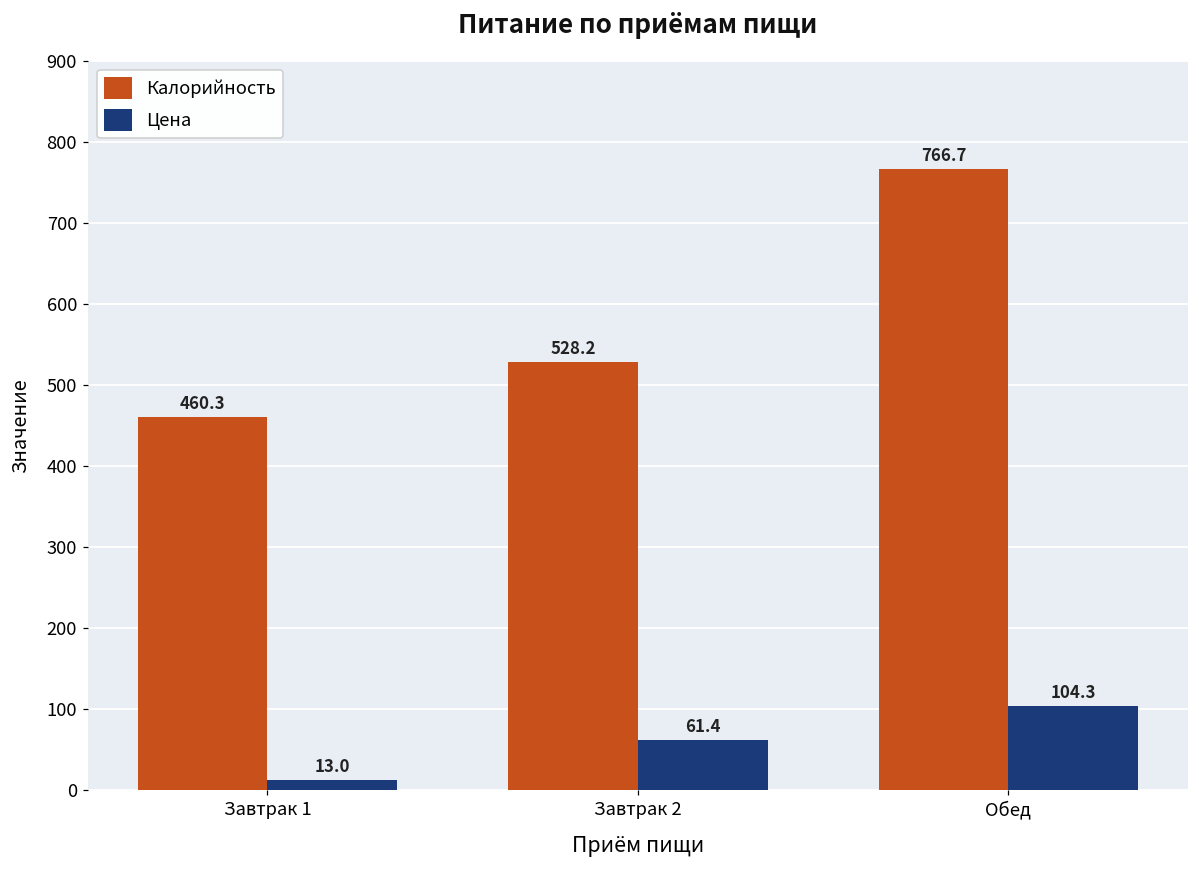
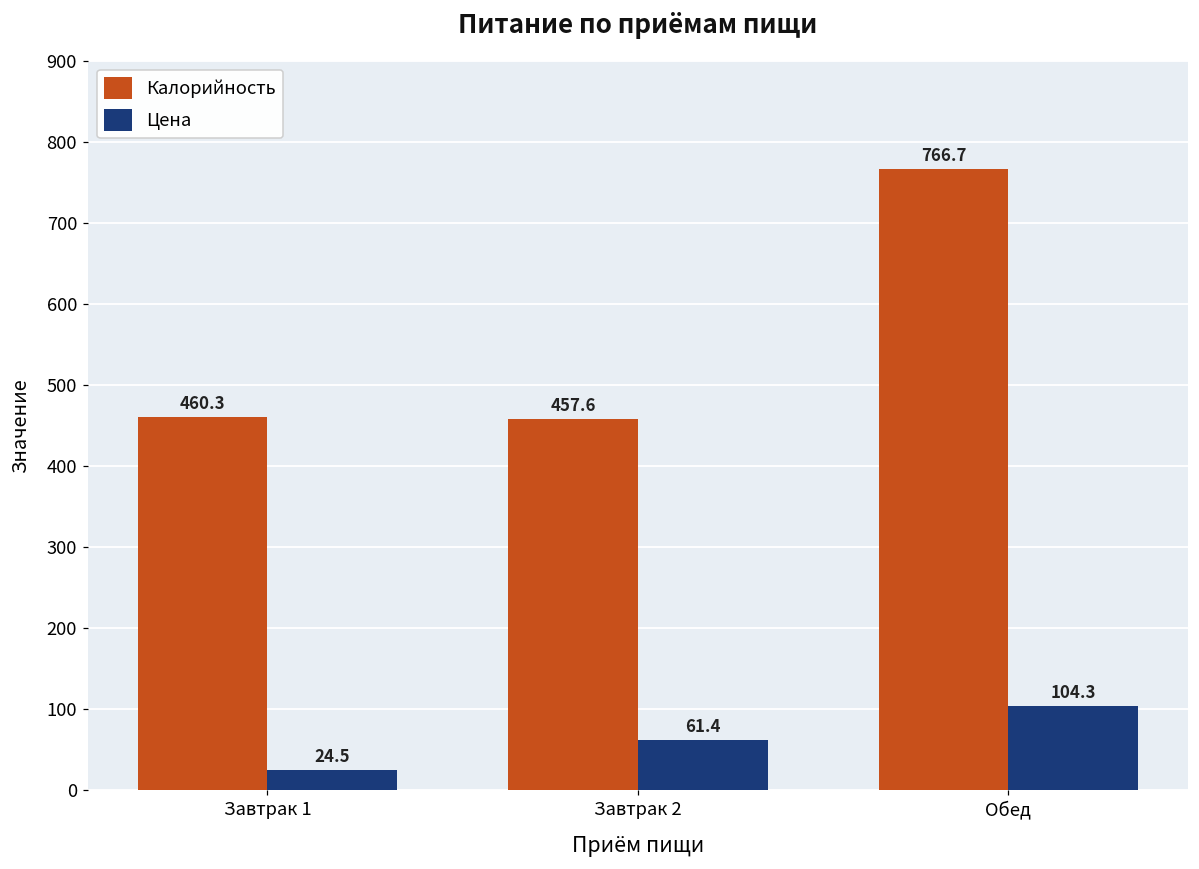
  {
    "Калорийность": {
      "Завтрак 1": 460.3,
-     "Завтрак 2": 528.2,
+     "Завтрак 2": 457.6,
      "Обед": 766.7
    },
    "Цена": {
-     "Завтрак 1": 13.0,
+     "Завтрак 1": 24.5,
      "Завтрак 2": 61.4,
      "Обед": 104.3
    }
  }
